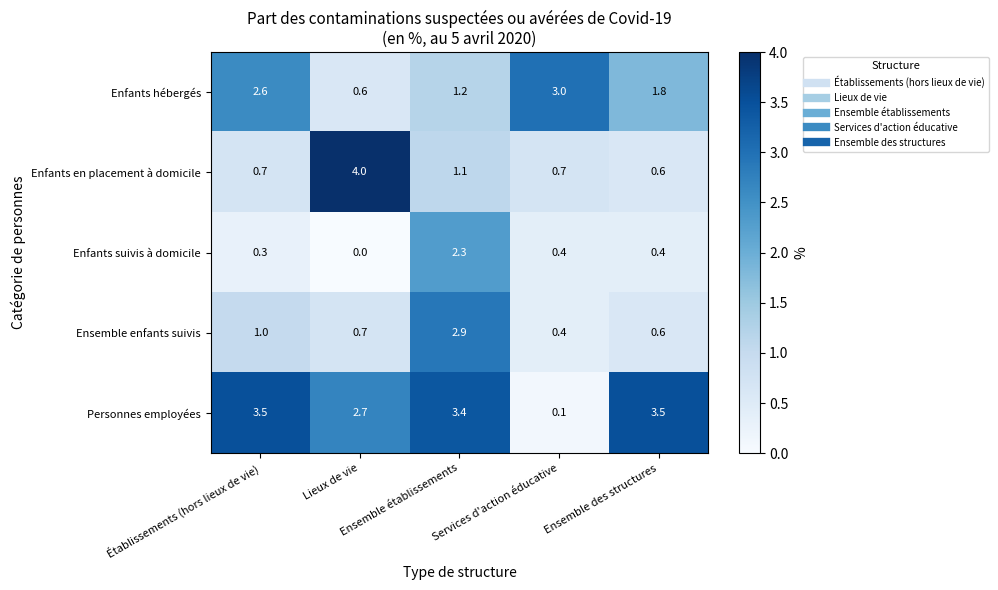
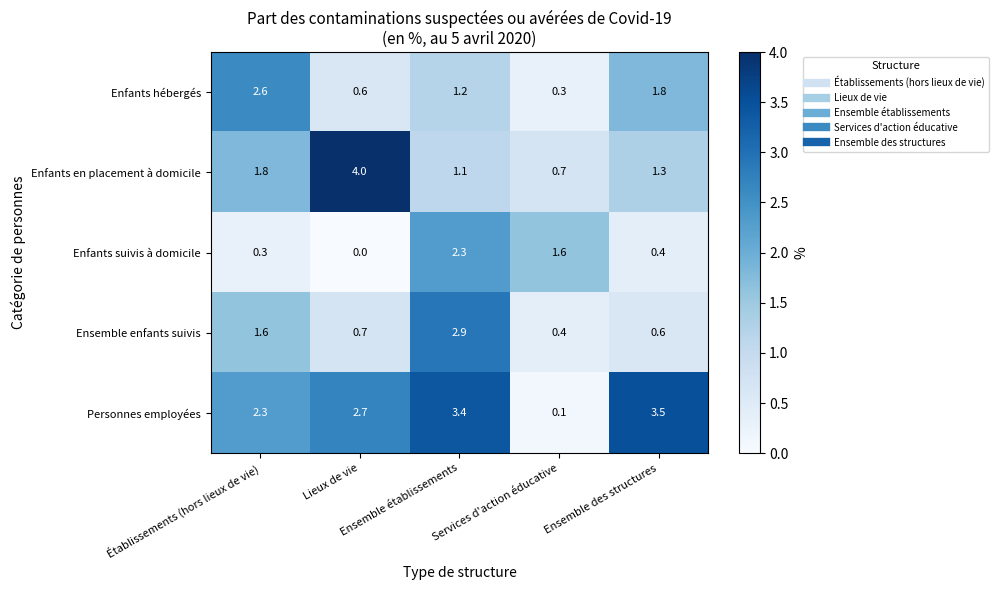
  {
    "Enfants hébergés": {
      "Établissements (hors lieux de vie)": 2.6,
      "Lieux de vie": 0.6,
      "Ensemble établissements": 1.2,
-     "Services d'action éducative": 3.0,
+     "Services d'action éducative": 0.3,
      "Ensemble des structures": 1.8
    },
    "Enfants en placement à domicile": {
-     "Établissements (hors lieux de vie)": 0.7,
+     "Établissements (hors lieux de vie)": 1.8,
      "Lieux de vie": 4.0,
      "Ensemble établissements": 1.1,
      "Services d'action éducative": 0.7,
-     "Ensemble des structures": 0.6
+     "Ensemble des structures": 1.3
    },
    "Enfants suivis à domicile": {
      "Établissements (hors lieux de vie)": 0.3,
      "Lieux de vie": 0.0,
      "Ensemble établissements": 2.3,
-     "Services d'action éducative": 0.4,
+     "Services d'action éducative": 1.6,
      "Ensemble des structures": 0.4
    },
    "Ensemble enfants suivis": {
-     "Établissements (hors lieux de vie)": 1.0,
+     "Établissements (hors lieux de vie)": 1.6,
      "Lieux de vie": 0.7,
      "Ensemble établissements": 2.9,
      "Services d'action éducative": 0.4,
      "Ensemble des structures": 0.6
    },
    "Personnes employées": {
-     "Établissements (hors lieux de vie)": 3.5,
+     "Établissements (hors lieux de vie)": 2.3,
      "Lieux de vie": 2.7,
      "Ensemble établissements": 3.4,
      "Services d'action éducative": 0.1,
      "Ensemble des structures": 3.5
    }
  }
